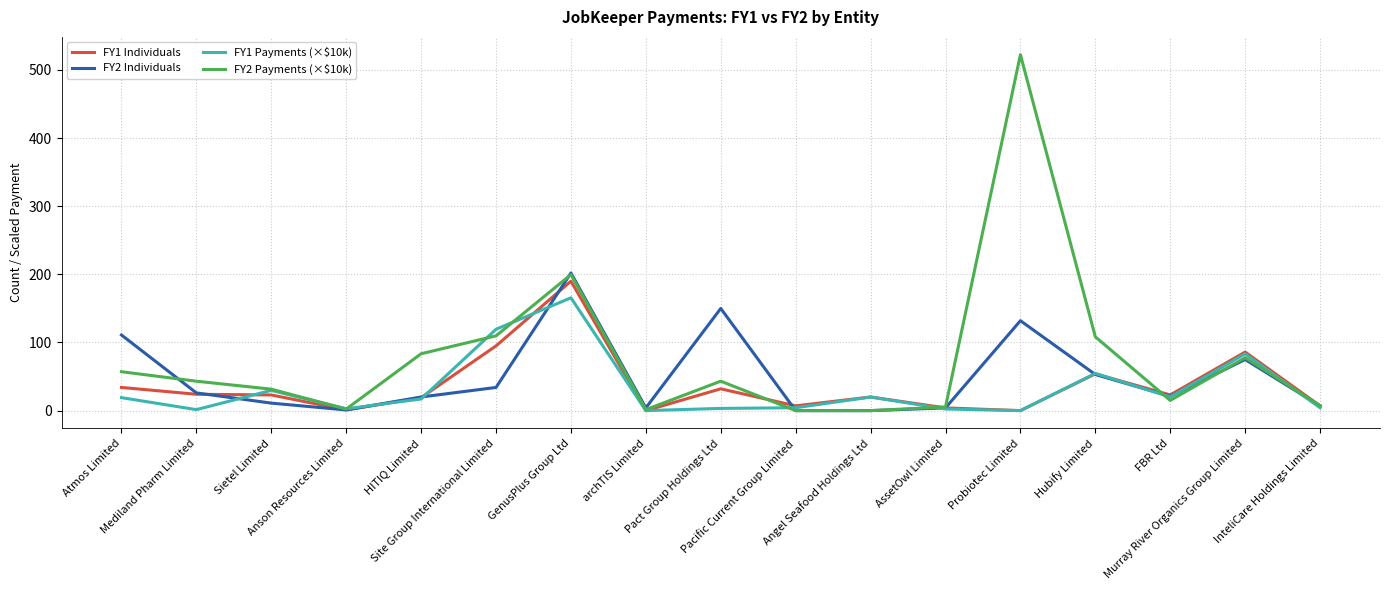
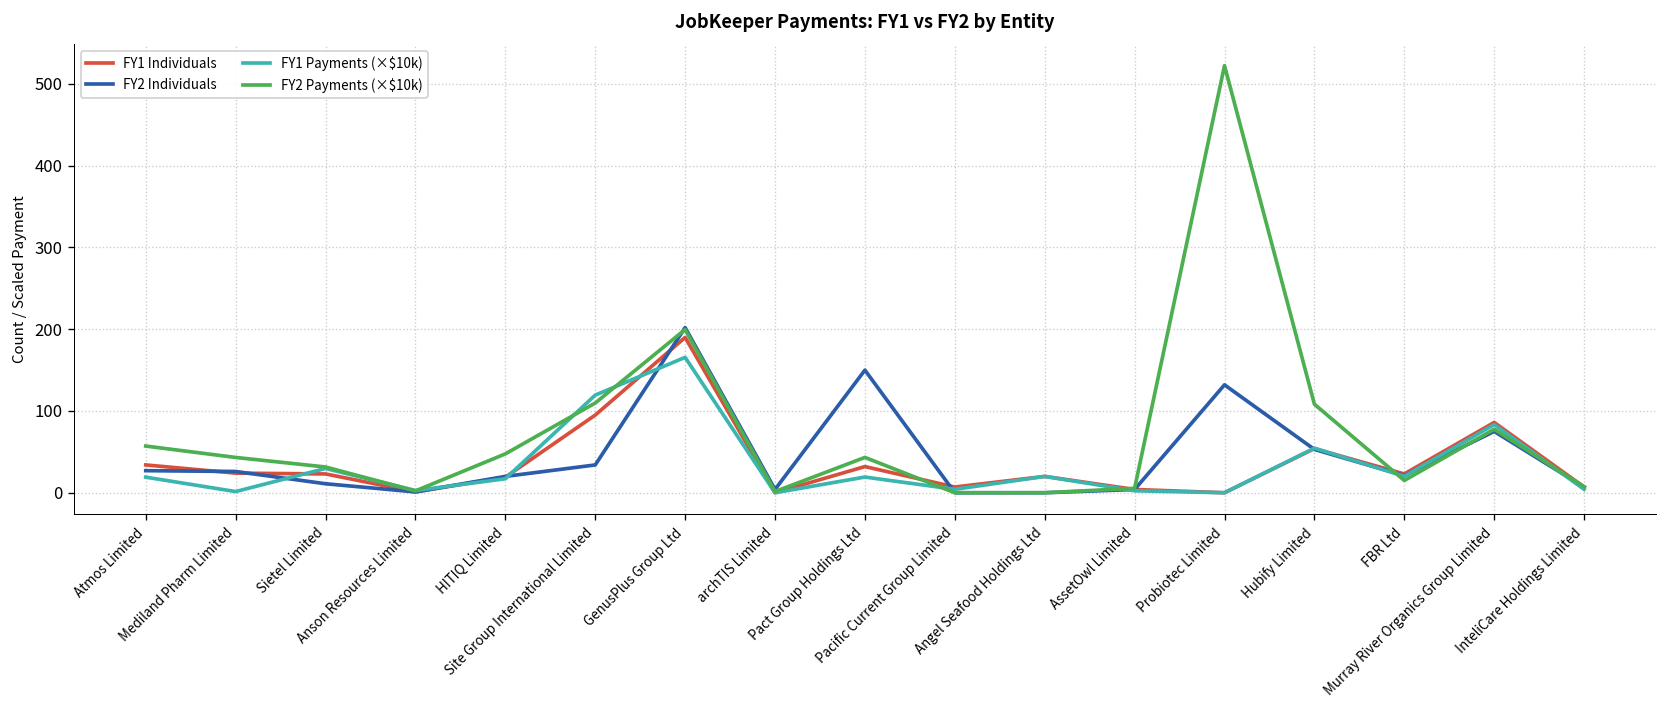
  {
    "FY1 Individuals": {
      "Atmos Limited": 30,
      "Sietel Limited": 20,
      "Site Group International Limited": 100,
      "GenusPlus Group Ltd": 190,
      "Pact Group Holdings Ltd": 30
    },
    "FY2 Individuals": {
-     "Atmos Limited": 110,
+     "Atmos Limited": 30,
      "Sietel Limited": 10,
      "Site Group International Limited": 30,
      "Pact Group Holdings Ltd": 150,
      "Probiotec Limited": 130
    },
    "FY1 Payments (×$10k)": {
      "Atmos Limited": 20,
      "Mediland Pharm Limited": 0,
      "Site Group International Limited": 120,
      "GenusPlus Group Ltd": 170,
-     "Pact Group Holdings Ltd": 0
+     "Pact Group Holdings Ltd": 20
    },
    "FY2 Payments (×$10k)": {
      "Atmos Limited": 60,
      "Mediland Pharm Limited": 40,
-     "HITIQ Limited": 80,
+     "HITIQ Limited": 50,
      "Site Group International Limited": 110,
      "Pact Group Holdings Ltd": 40,
      "Probiotec Limited": 520,
      "Hubify Limited": 110,
      "FBR Ltd": 20
    }
  }
